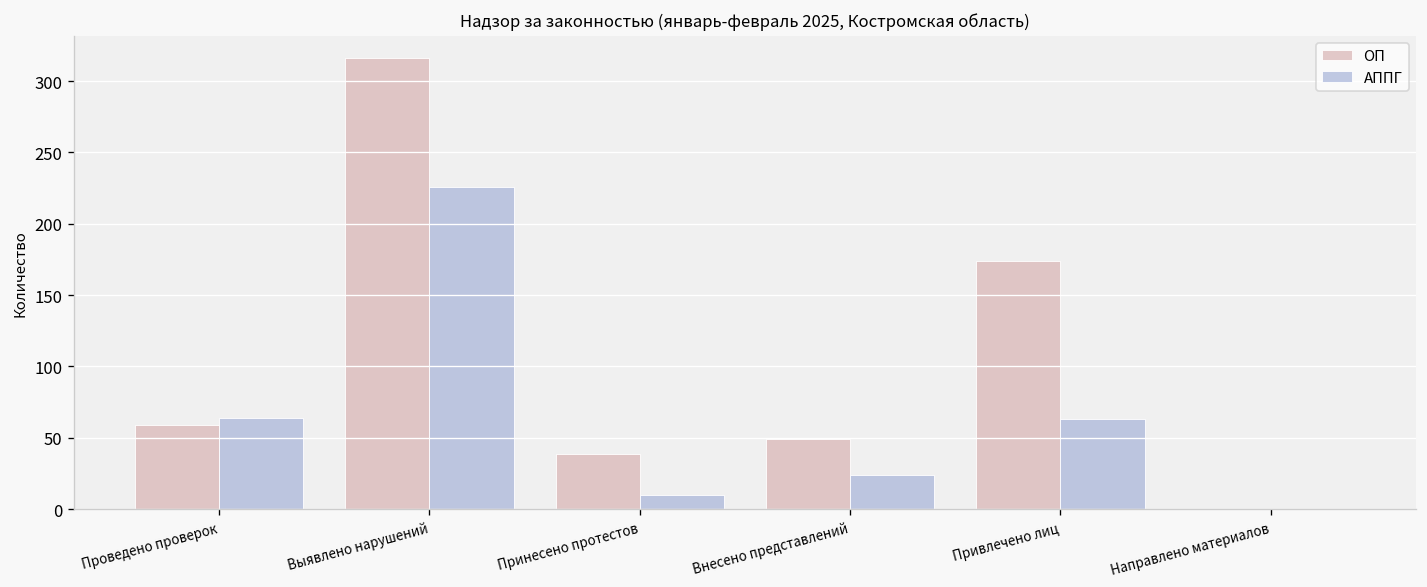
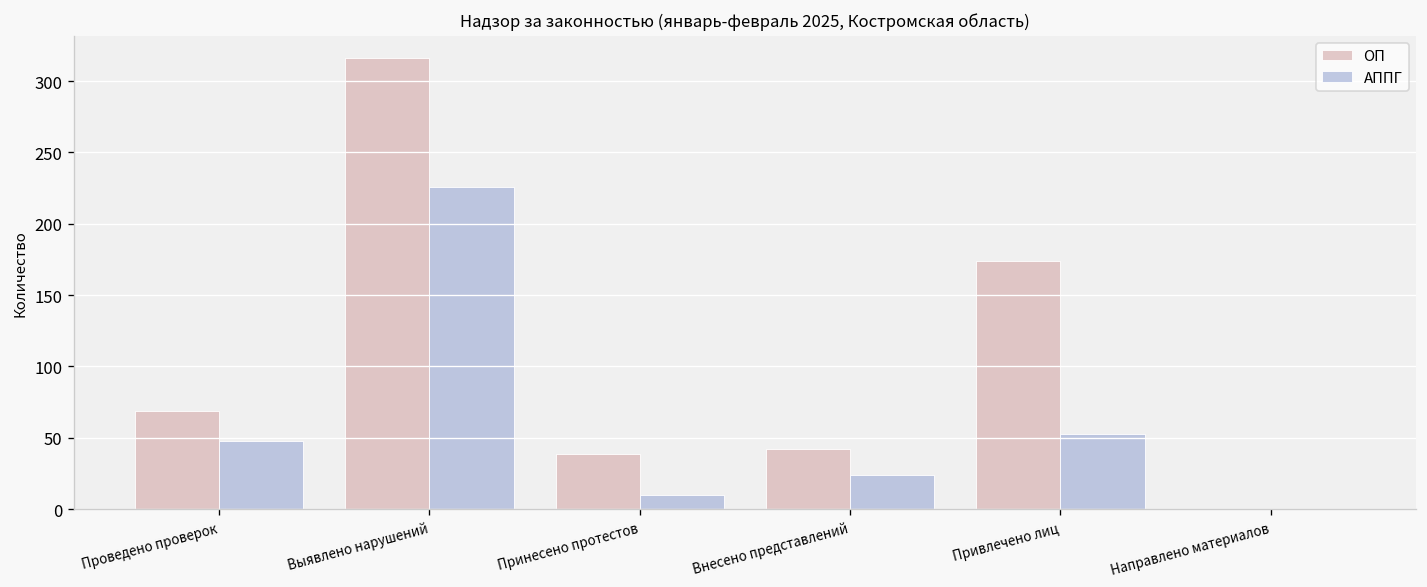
  {
    "ОП": {
-     "Проведено проверок": 59,
+     "Проведено проверок": 69,
      "Выявлено нарушений": 316,
      "Принесено протестов": 39,
-     "Внесено представлений": 49,
+     "Внесено представлений": 42,
      "Привлечено лиц": 174,
      "Направлено материалов": 0
    },
    "АППГ": {
-     "Проведено проверок": 64,
+     "Проведено проверок": 48,
      "Выявлено нарушений": 226,
      "Принесено протестов": 10,
      "Внесено представлений": 24,
-     "Привлечено лиц": 63,
+     "Привлечено лиц": 53,
      "Направлено материалов": 0
    }
  }
